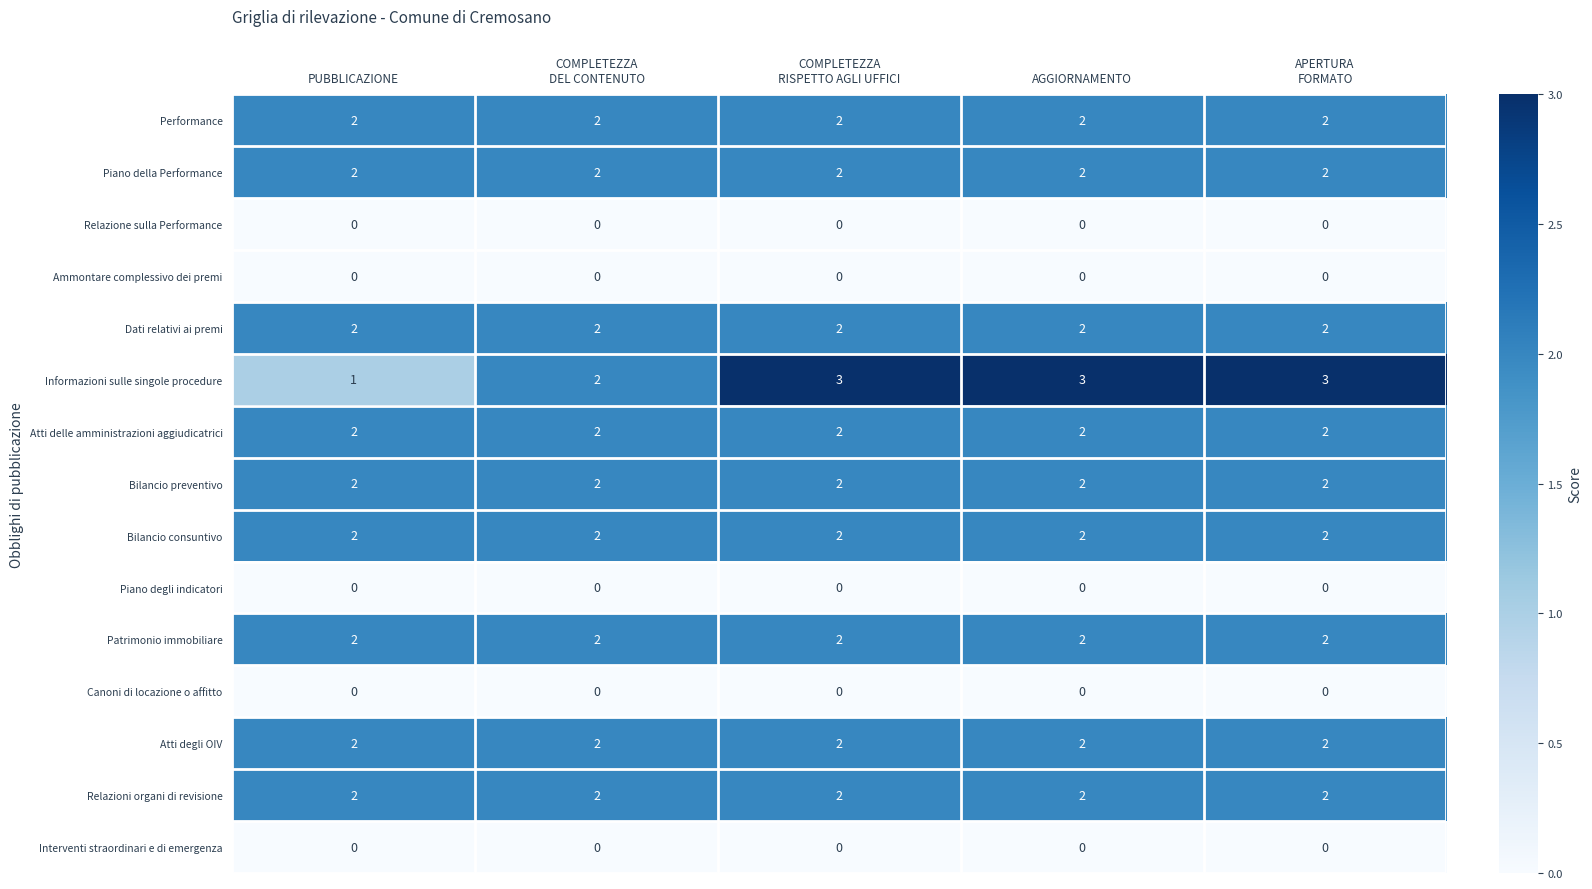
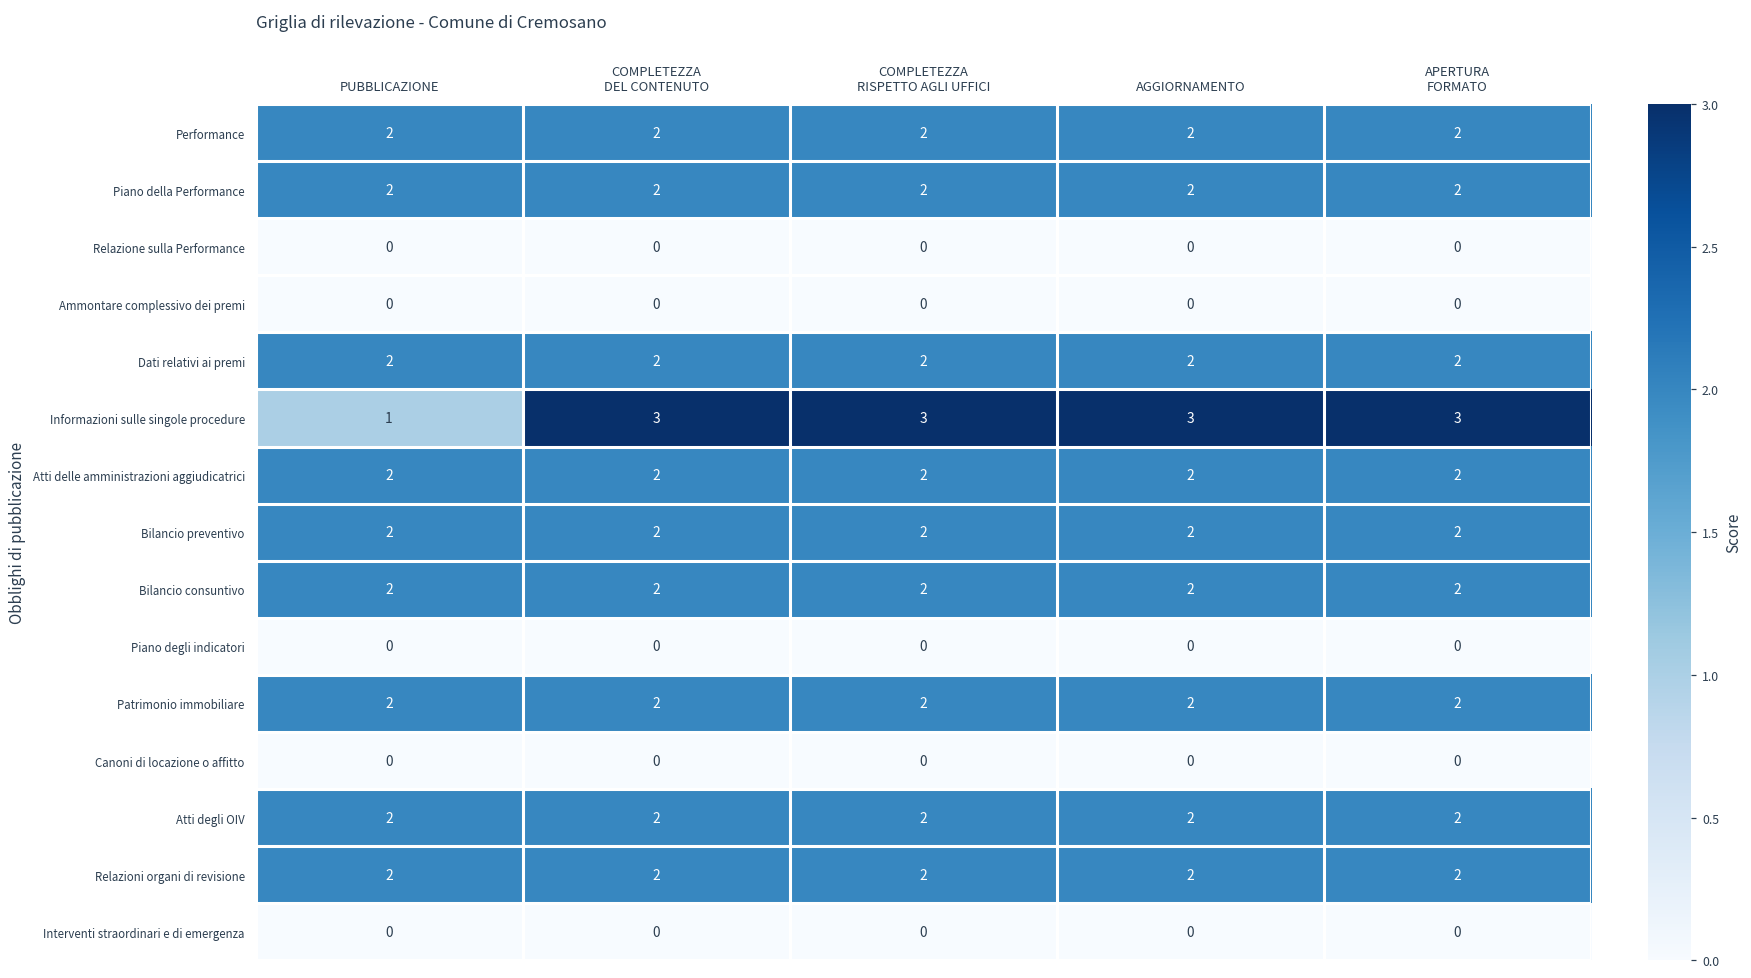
  {
    "Performance": {
      "PUBBLICAZIONE": 2,
      "COMPLETEZZA DEL CONTENUTO": 2,
      "COMPLETEZZA RISPETTO AGLI UFFICI": 2,
      "AGGIORNAMENTO": 2,
      "APERTURA FORMATO": 2
    },
    "Piano della Performance": {
      "PUBBLICAZIONE": 2,
      "COMPLETEZZA DEL CONTENUTO": 2,
      "COMPLETEZZA RISPETTO AGLI UFFICI": 2,
      "AGGIORNAMENTO": 2,
      "APERTURA FORMATO": 2
    },
    "Relazione sulla Performance": {
      "PUBBLICAZIONE": 0,
      "COMPLETEZZA DEL CONTENUTO": 0,
      "COMPLETEZZA RISPETTO AGLI UFFICI": 0,
      "AGGIORNAMENTO": 0,
      "APERTURA FORMATO": 0
    },
    "Ammontare complessivo dei premi": {
      "PUBBLICAZIONE": 0,
      "COMPLETEZZA DEL CONTENUTO": 0,
      "COMPLETEZZA RISPETTO AGLI UFFICI": 0,
      "AGGIORNAMENTO": 0,
      "APERTURA FORMATO": 0
    },
    "Dati relativi ai premi": {
      "PUBBLICAZIONE": 2,
      "COMPLETEZZA DEL CONTENUTO": 2,
      "COMPLETEZZA RISPETTO AGLI UFFICI": 2,
      "AGGIORNAMENTO": 2,
      "APERTURA FORMATO": 2
    },
    "Informazioni sulle singole procedure": {
      "PUBBLICAZIONE": 1,
-     "COMPLETEZZA DEL CONTENUTO": 2,
+     "COMPLETEZZA DEL CONTENUTO": 3,
      "COMPLETEZZA RISPETTO AGLI UFFICI": 3,
      "AGGIORNAMENTO": 3,
      "APERTURA FORMATO": 3
    },
    "Atti delle amministrazioni aggiudicatrici": {
      "PUBBLICAZIONE": 2,
      "COMPLETEZZA DEL CONTENUTO": 2,
      "COMPLETEZZA RISPETTO AGLI UFFICI": 2,
      "AGGIORNAMENTO": 2,
      "APERTURA FORMATO": 2
    },
    "Bilancio preventivo": {
      "PUBBLICAZIONE": 2,
      "COMPLETEZZA DEL CONTENUTO": 2,
      "COMPLETEZZA RISPETTO AGLI UFFICI": 2,
      "AGGIORNAMENTO": 2,
      "APERTURA FORMATO": 2
    },
    "Bilancio consuntivo": {
      "PUBBLICAZIONE": 2,
      "COMPLETEZZA DEL CONTENUTO": 2,
      "COMPLETEZZA RISPETTO AGLI UFFICI": 2,
      "AGGIORNAMENTO": 2,
      "APERTURA FORMATO": 2
    },
    "Piano degli indicatori": {
      "PUBBLICAZIONE": 0,
      "COMPLETEZZA DEL CONTENUTO": 0,
      "COMPLETEZZA RISPETTO AGLI UFFICI": 0,
      "AGGIORNAMENTO": 0,
      "APERTURA FORMATO": 0
    },
    "Patrimonio immobiliare": {
      "PUBBLICAZIONE": 2,
      "COMPLETEZZA DEL CONTENUTO": 2,
      "COMPLETEZZA RISPETTO AGLI UFFICI": 2,
      "AGGIORNAMENTO": 2,
      "APERTURA FORMATO": 2
    },
    "Canoni di locazione o affitto": {
      "PUBBLICAZIONE": 0,
      "COMPLETEZZA DEL CONTENUTO": 0,
      "COMPLETEZZA RISPETTO AGLI UFFICI": 0,
      "AGGIORNAMENTO": 0,
      "APERTURA FORMATO": 0
    },
    "Atti degli OIV": {
      "PUBBLICAZIONE": 2,
      "COMPLETEZZA DEL CONTENUTO": 2,
      "COMPLETEZZA RISPETTO AGLI UFFICI": 2,
      "AGGIORNAMENTO": 2,
      "APERTURA FORMATO": 2
    },
    "Relazioni organi di revisione": {
      "PUBBLICAZIONE": 2,
      "COMPLETEZZA DEL CONTENUTO": 2,
      "COMPLETEZZA RISPETTO AGLI UFFICI": 2,
      "AGGIORNAMENTO": 2,
      "APERTURA FORMATO": 2
    },
    "Interventi straordinari e di emergenza": {
      "PUBBLICAZIONE": 0,
      "COMPLETEZZA DEL CONTENUTO": 0,
      "COMPLETEZZA RISPETTO AGLI UFFICI": 0,
      "AGGIORNAMENTO": 0,
      "APERTURA FORMATO": 0
    }
  }
